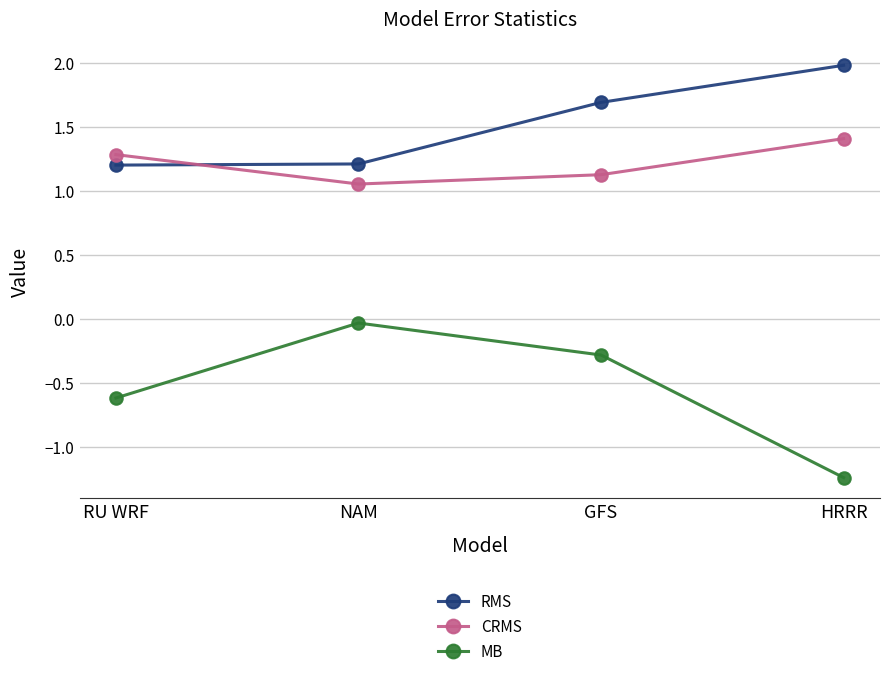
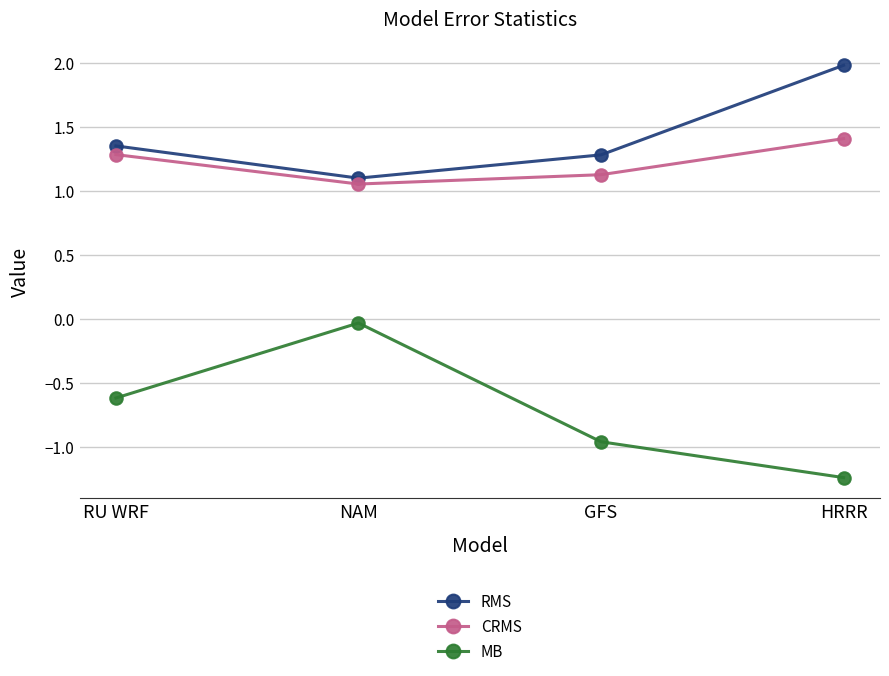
  {
    "RMS": {
-     "RU WRF": 1.20,
-     "NAM": 1.21,
-     "GFS": 1.69,
+     "RU WRF": 1.35,
+     "NAM": 1.10,
+     "GFS": 1.28,
      "HRRR": 1.98
    },
    "CRMS": {
      "RU WRF": 1.28,
      "NAM": 1.05,
      "GFS": 1.13,
      "HRRR": 1.41
    },
    "MB": {
      "RU WRF": -0.62,
      "NAM": -0.03,
-     "GFS": -0.28,
+     "GFS": -0.96,
      "HRRR": -1.24
    }
  }
